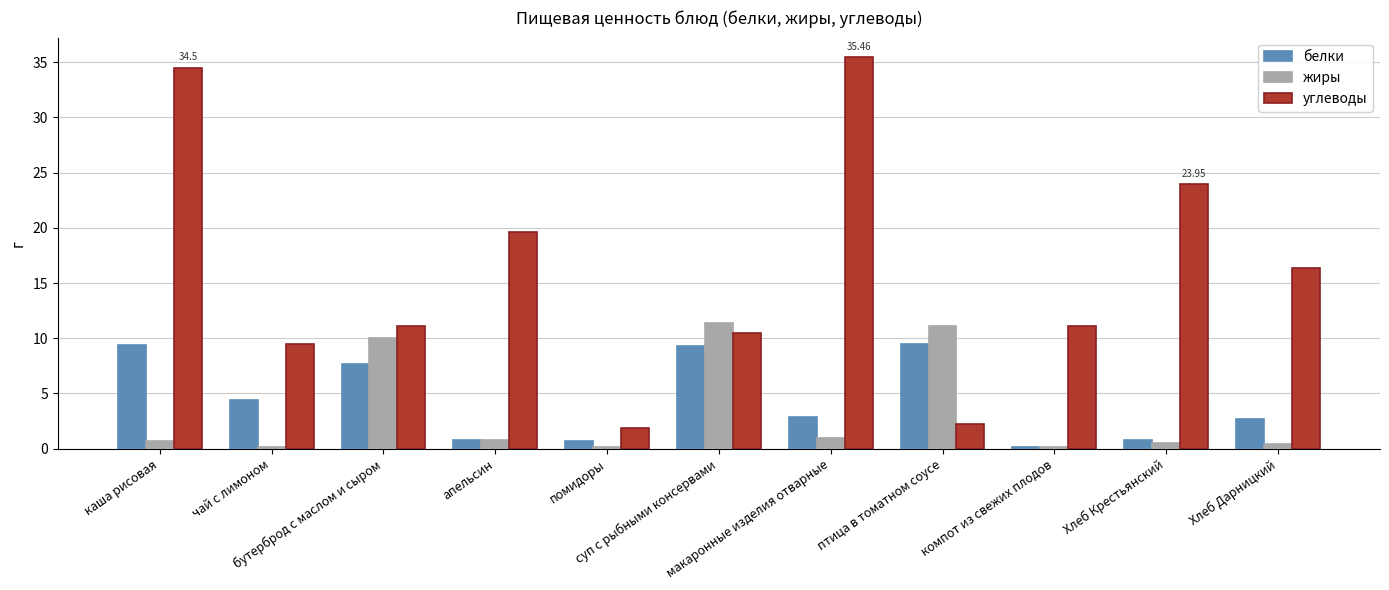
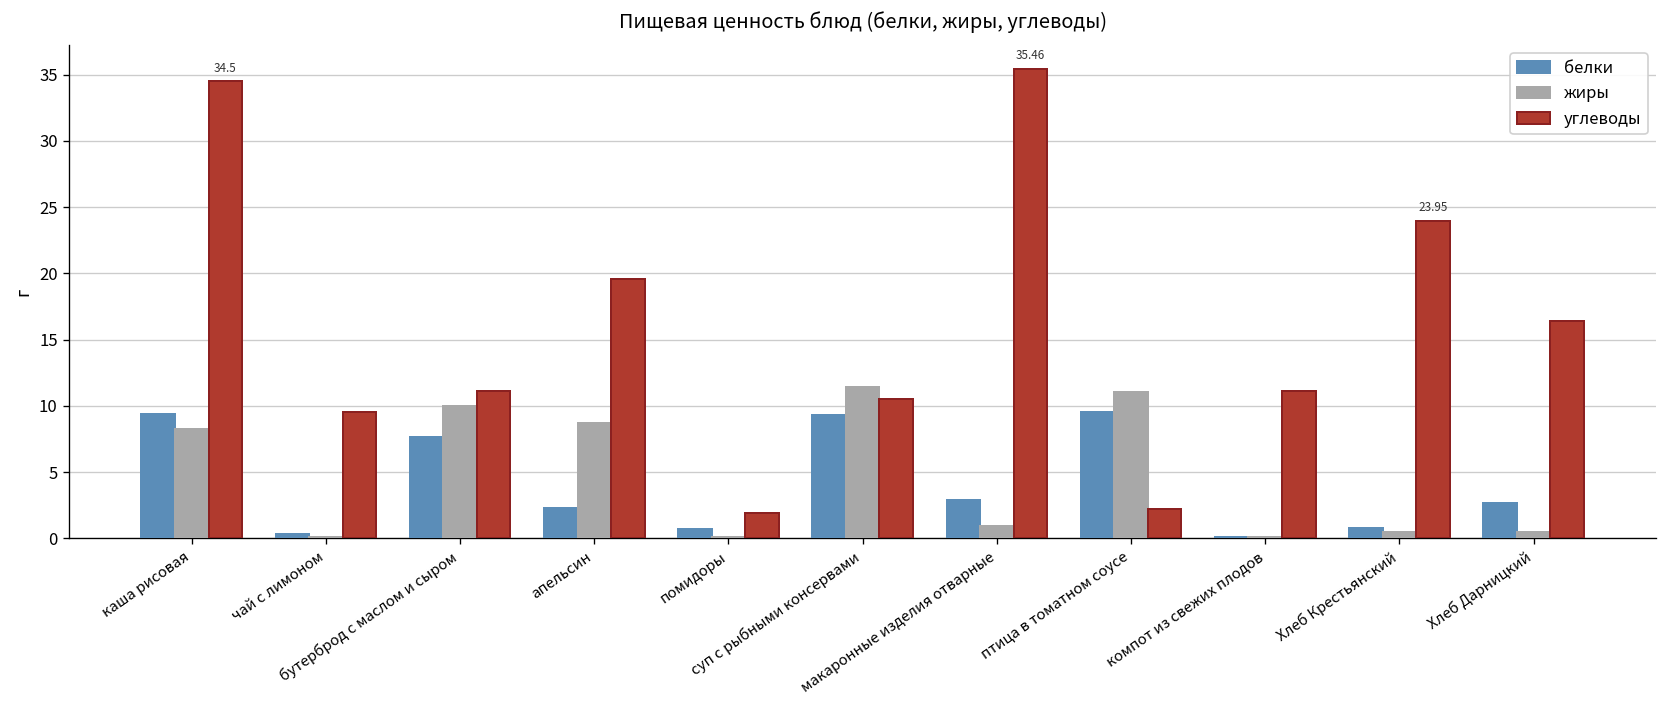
  {
    "белки": {
      "каша рисовая": 9.4,
-     "чай с лимоном": 4.4,
+     "чай с лимоном": 0.3,
      "бутерброд с маслом и сыром": 7.7,
-     "апельсин": 0.8,
+     "апельсин": 2.3,
      "помидоры": 0.7,
      "суп с рыбными консервами": 9.3,
      "макаронные изделия отварные": 2.9,
      "птица в томатном соусе": 9.5,
      "Хлеб Крестьянский": 0.8,
      "Хлеб Дарницкий": 2.6
    },
    "жиры": {
-     "каша рисовая": 0.7,
+     "каша рисовая": 8.3,
      "бутерброд с маслом и сыром": 10.0,
-     "апельсин": 0.8,
+     "апельсин": 8.7,
      "суп с рыбными консервами": 11.4,
      "макаронные изделия отварные": 0.9,
      "птица в томатном соусе": 11.1,
      "Хлеб Крестьянский": 0.5,
      "Хлеб Дарницкий": 0.4
    },
    "углеводы": {
      "каша рисовая": 34.5,
      "макаронные изделия отварные": 35.46,
      "Хлеб Крестьянский": 23.95
    }
  }
